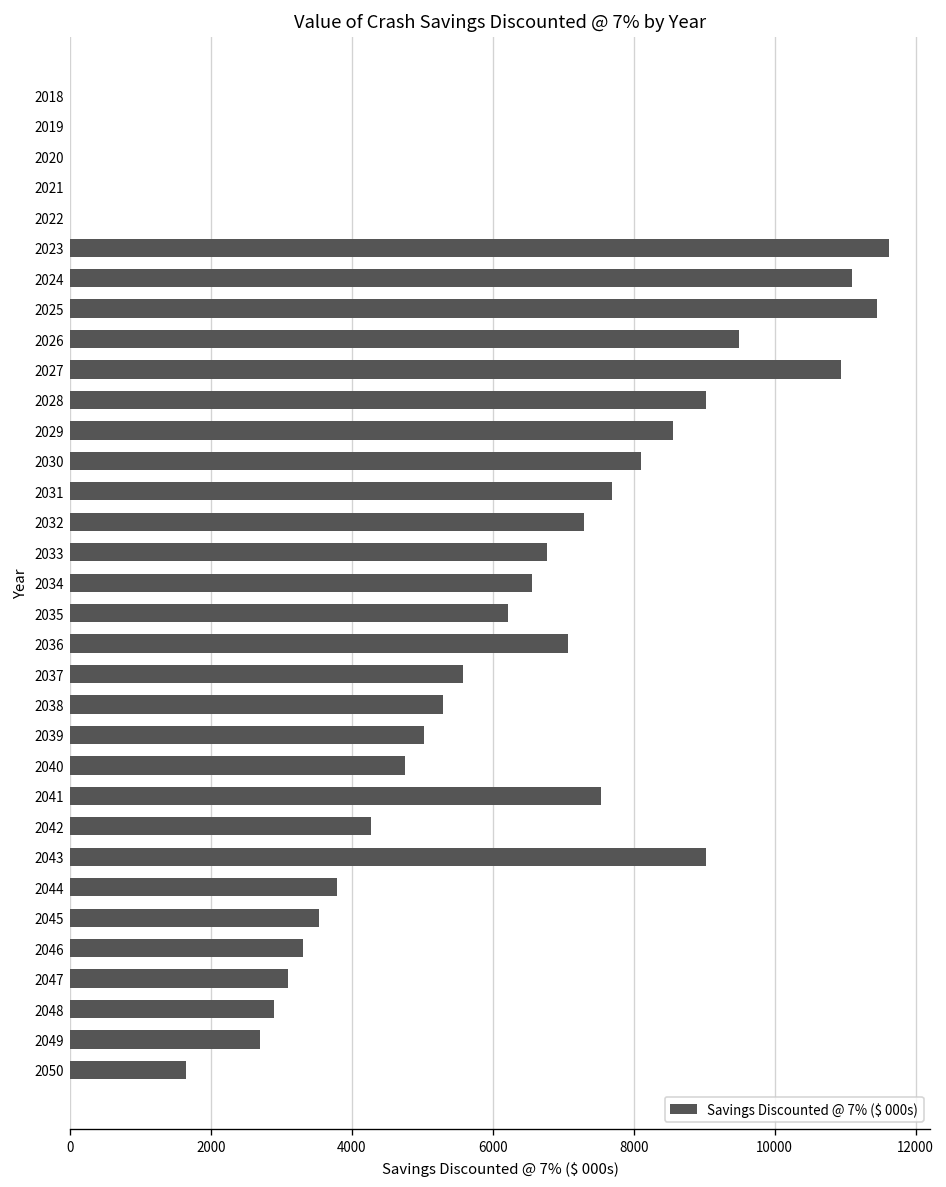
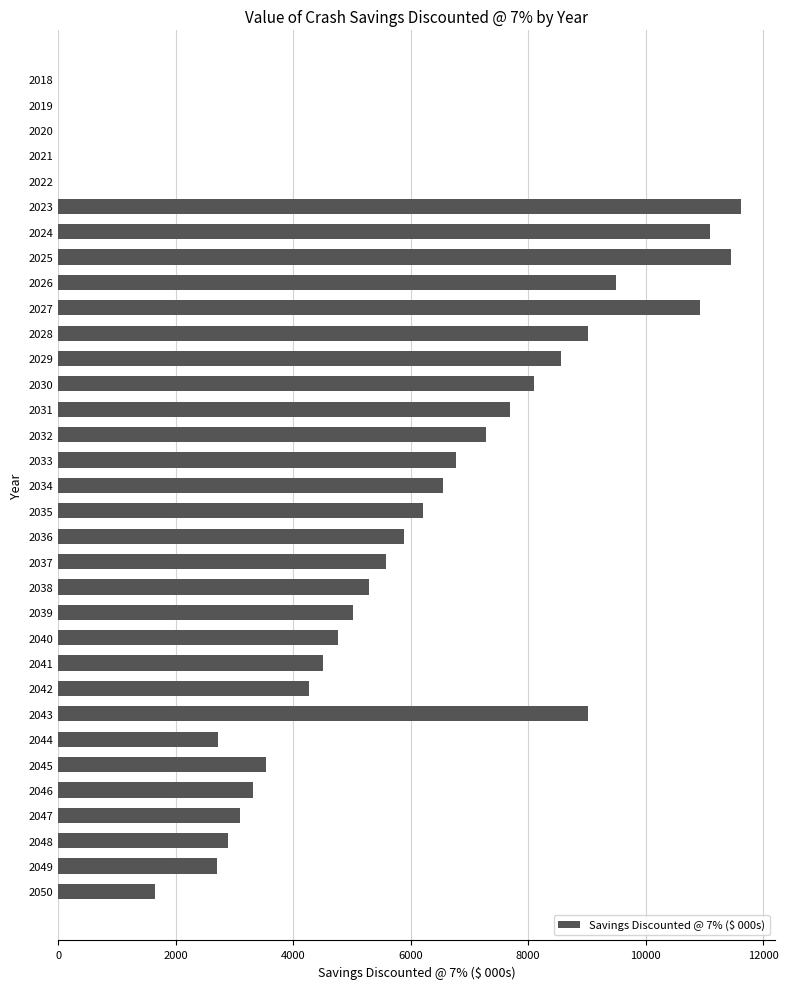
  {
    "2018": 0,
    "2019": 0,
    "2020": 0,
    "2021": 0,
    "2022": 0,
    "2023": 11600,
    "2024": 11100,
    "2025": 11500,
    "2026": 9500,
    "2027": 10900,
    "2028": 9000,
    "2029": 8600,
    "2030": 8100,
    "2031": 7700,
    "2032": 7300,
    "2033": 6800,
    "2034": 6600,
    "2035": 6200,
-   "2036": 7100,
+   "2036": 5900,
    "2037": 5600,
    "2038": 5300,
    "2039": 5000,
    "2040": 4800,
-   "2041": 7500,
+   "2041": 4500,
    "2042": 4300,
    "2043": 9000,
-   "2044": 3800,
+   "2044": 2700,
    "2045": 3500,
    "2046": 3300,
    "2047": 3100,
    "2048": 2900,
    "2049": 2700,
    "2050": 1600
  }
